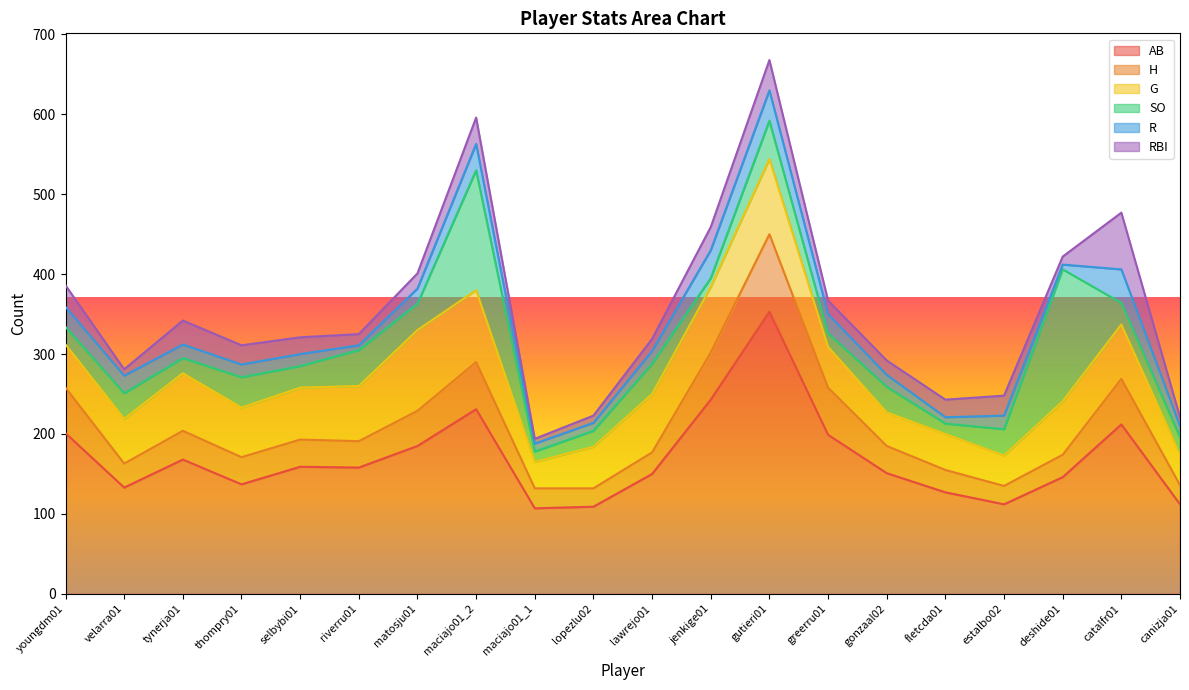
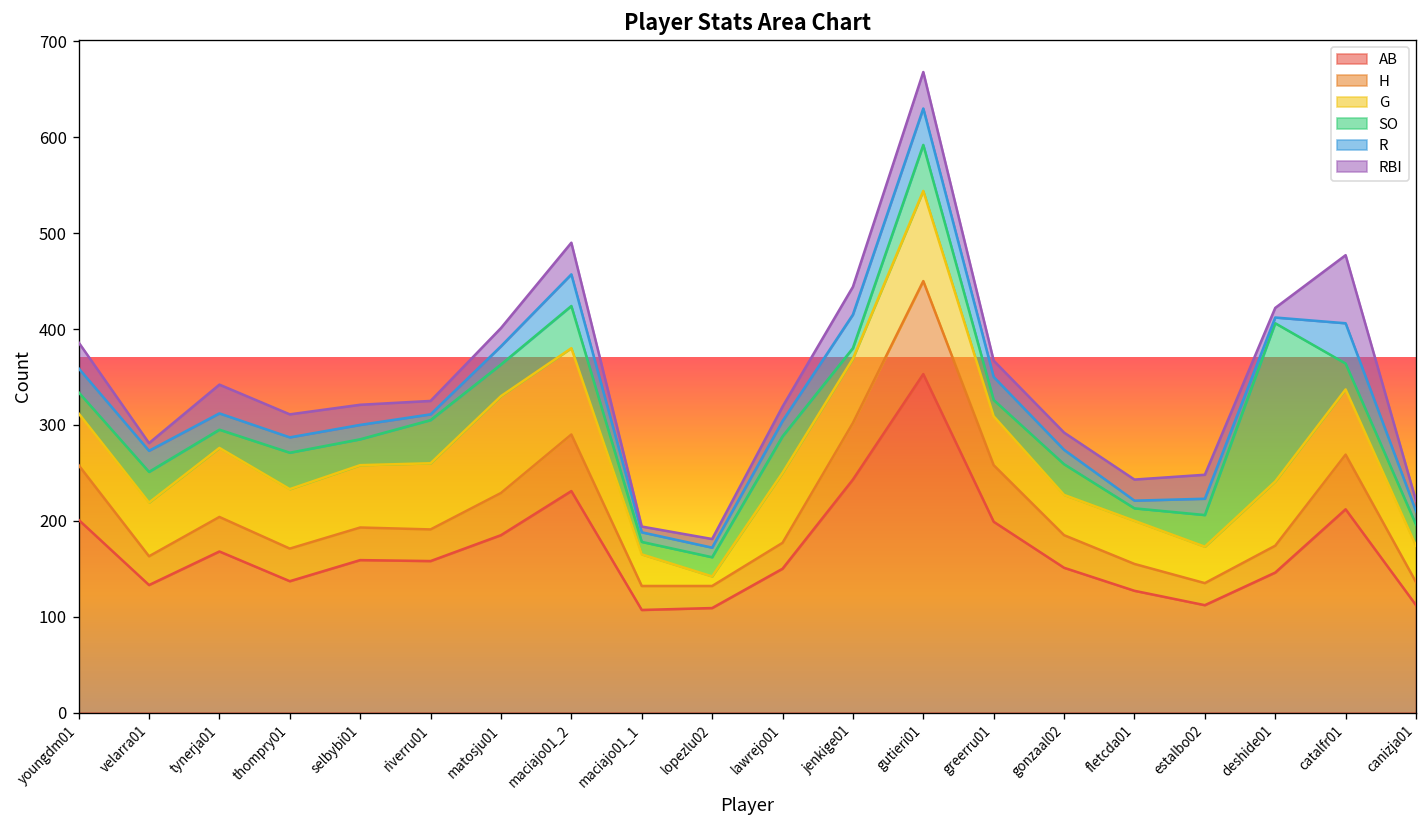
  {
    "G": {
      "youngdm01": 50,
      "velarra01": 60,
      "tynerja01": 70,
      "thompry01": 60,
      "selbybi01": 70,
      "riverru01": 70,
      "matosju01": 100,
      "maciajo01_2": 90,
      "maciajo01_1": 30,
-     "lopezlu02": 50,
+     "lopezlu02": 10,
      "lawrejo01": 70,
-     "jenkige01": 80,
+     "jenkige01": 70,
      "gutieri01": 90,
      "greerru01": 50,
      "gonzaal02": 40,
      "fletcda01": 50,
      "estalbo02": 40,
      "deshide01": 70,
      "catalfr01": 70,
      "canizja01": 40
    },
    "SO": {
      "youngdm01": 20,
      "velarra01": 30,
      "tynerja01": 20,
      "thompry01": 40,
      "selbybi01": 30,
      "riverru01": 50,
      "matosju01": 30,
-     "maciajo01_2": 150,
+     "maciajo01_2": 40,
      "maciajo01_1": 10,
      "lopezlu02": 20,
      "lawrejo01": 40,
      "jenkige01": 10,
      "gutieri01": 50,
      "greerru01": 20,
      "gonzaal02": 30,
      "fletcda01": 10,
      "estalbo02": 30,
      "deshide01": 170,
      "catalfr01": 30,
      "canizja01": 20
    },
    "R": {
      "youngdm01": 30,
      "velarra01": 20,
      "tynerja01": 20,
      "thompry01": 20,
      "selbybi01": 20,
      "riverru01": 10,
      "matosju01": 20,
      "maciajo01_2": 30,
      "maciajo01_1": 10,
      "lopezlu02": 10,
      "lawrejo01": 20,
      "jenkige01": 40,
      "gutieri01": 40,
      "greerru01": 20,
      "gonzaal02": 20,
      "fletcda01": 10,
      "estalbo02": 20,
      "deshide01": 10,
      "catalfr01": 40,
      "canizja01": 10
    },
    "RBI": {
      "youngdm01": 30,
      "velarra01": 10,
      "tynerja01": 30,
      "thompry01": 20,
      "selbybi01": 20,
      "riverru01": 10,
      "matosju01": 20,
      "maciajo01_2": 30,
      "maciajo01_1": 10,
      "lopezlu02": 10,
      "lawrejo01": 20,
      "jenkige01": 30,
      "gutieri01": 40,
      "greerru01": 20,
      "gonzaal02": 20,
      "fletcda01": 20,
      "estalbo02": 30,
      "deshide01": 10,
      "catalfr01": 70,
      "canizja01": 10
    }
  }
